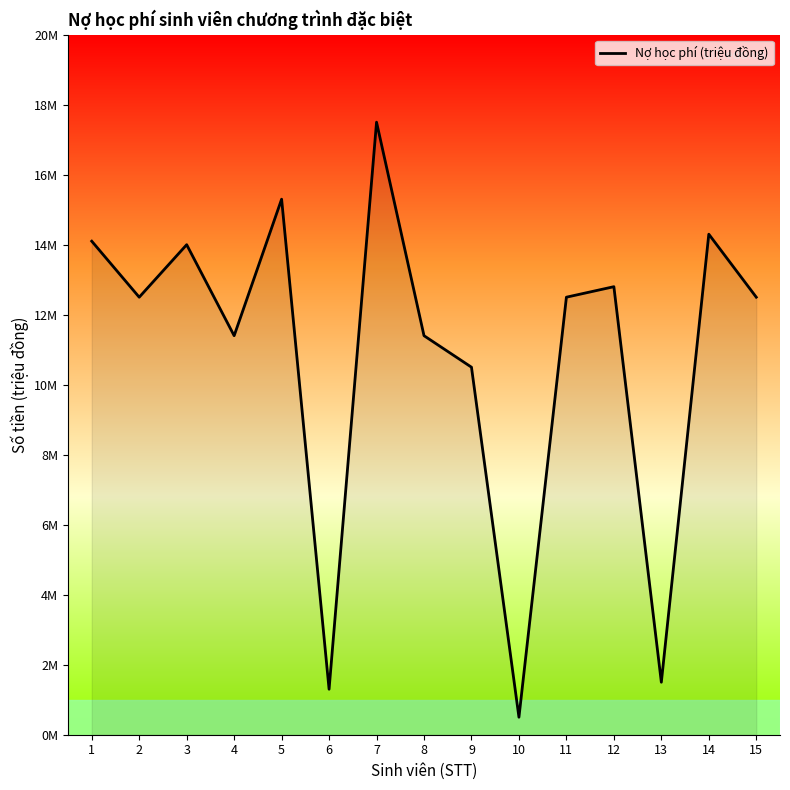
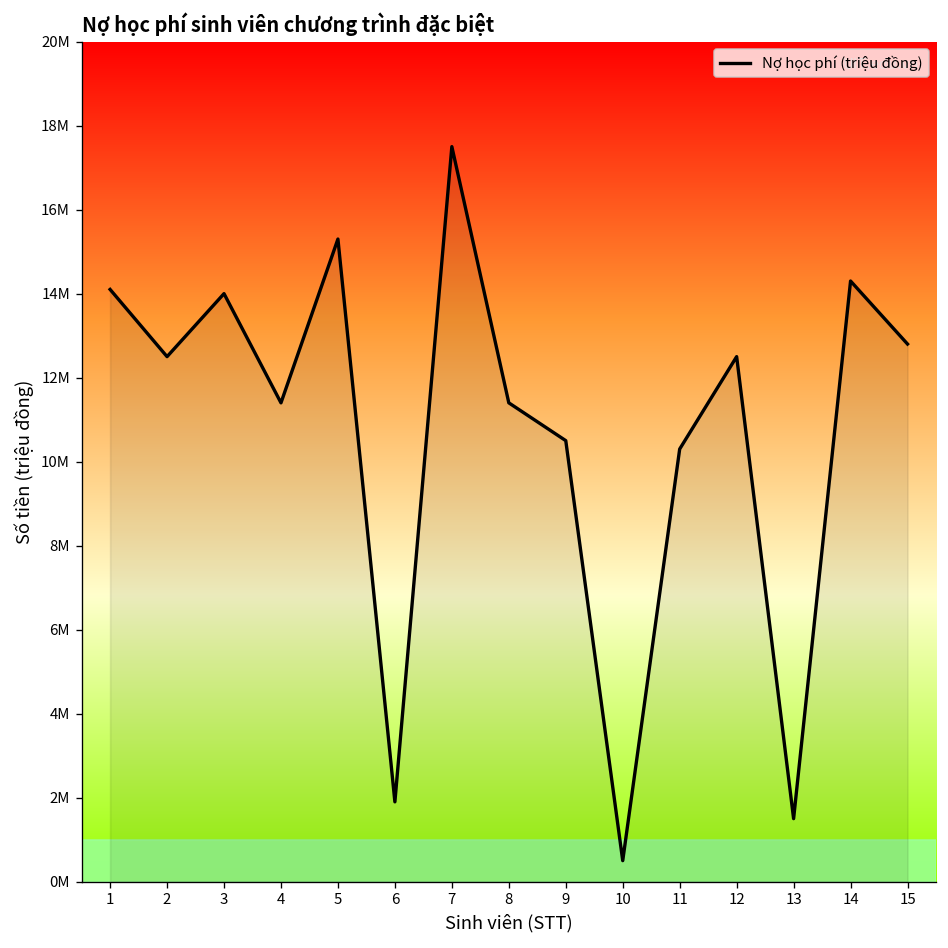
  {
    "1": 14100000,
    "2": 12500000,
    "3": 14000000,
    "4": 11400000,
    "5": 15300000,
-   "6": 1300000,
+   "6": 1900000,
    "7": 17500000,
    "8": 11400000,
    "9": 10500000,
-   "11": 12500000,
-   "12": 12800000,
+   "11": 10300000,
+   "12": 12500000,
    "13": 1500000,
    "14": 14300000,
-   "15": 12500000
+   "15": 12800000
  }
